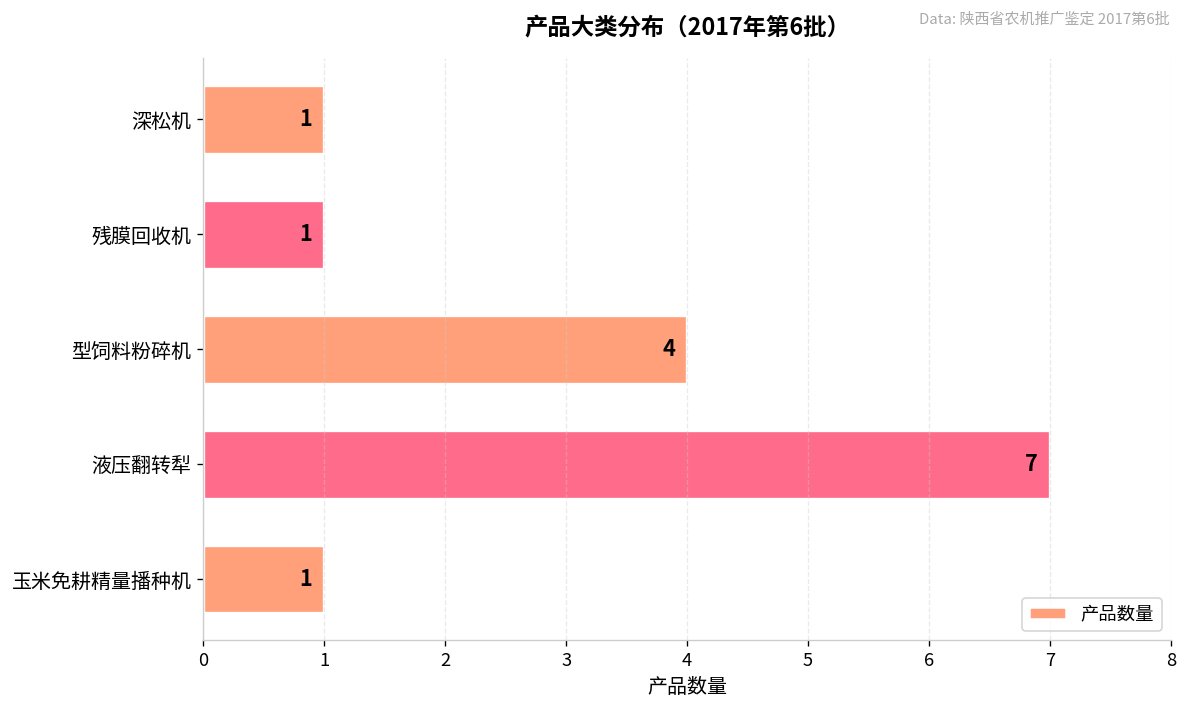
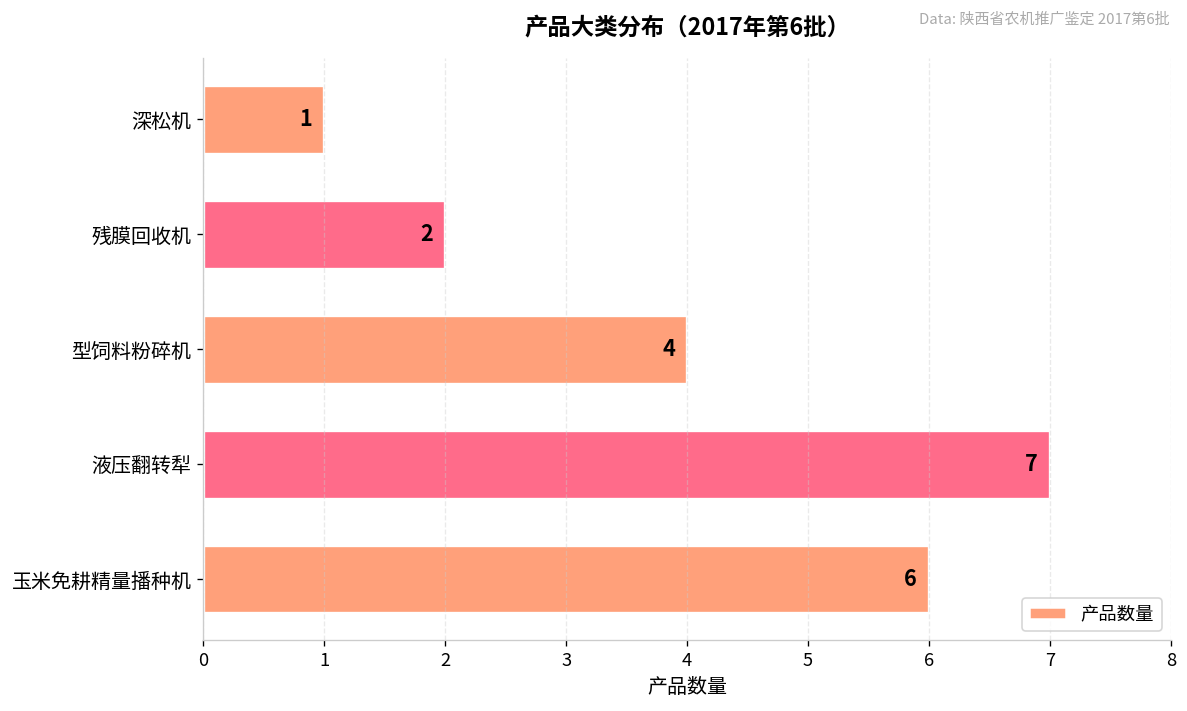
  {
    "深松机": 1,
-   "残膜回收机": 1,
+   "残膜回收机": 2,
    "型饲料粉碎机": 4,
    "液压翻转犁": 7,
-   "玉米免耕精量播种机": 1
+   "玉米免耕精量播种机": 6
  }
